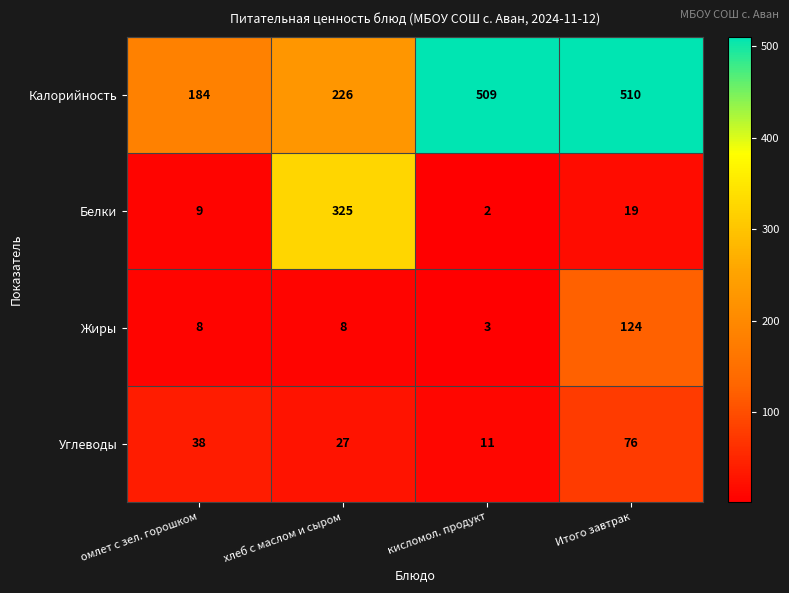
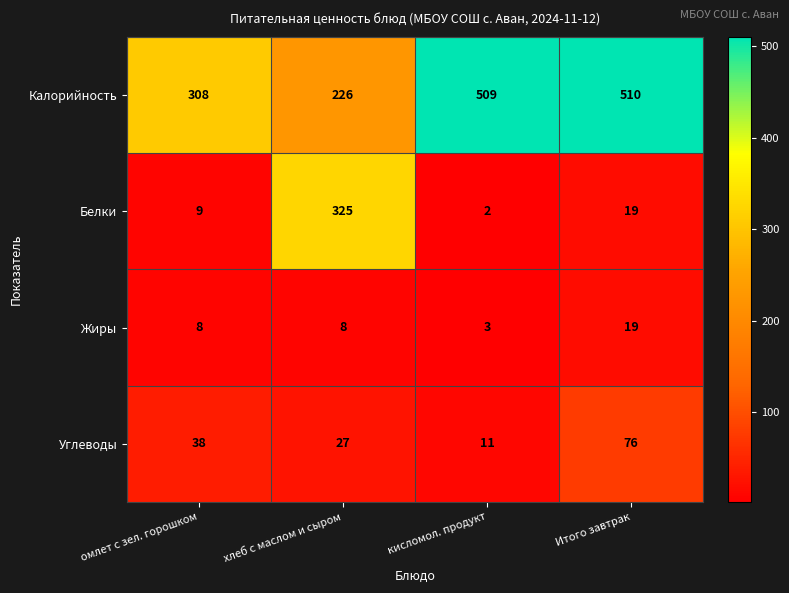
  {
    "Калорийность": {
-     "омлет с зел. горошком": 184,
+     "омлет с зел. горошком": 308,
      "хлеб с маслом и сыром": 226,
      "кисломол. продукт": 509,
      "Итого завтрак": 510
    },
    "Белки": {
      "омлет с зел. горошком": 9,
      "хлеб с маслом и сыром": 325,
      "кисломол. продукт": 2,
      "Итого завтрак": 19
    },
    "Жиры": {
      "омлет с зел. горошком": 8,
      "хлеб с маслом и сыром": 8,
      "кисломол. продукт": 3,
-     "Итого завтрак": 124
+     "Итого завтрак": 19
    },
    "Углеводы": {
      "омлет с зел. горошком": 38,
      "хлеб с маслом и сыром": 27,
      "кисломол. продукт": 11,
      "Итого завтрак": 76
    }
  }
